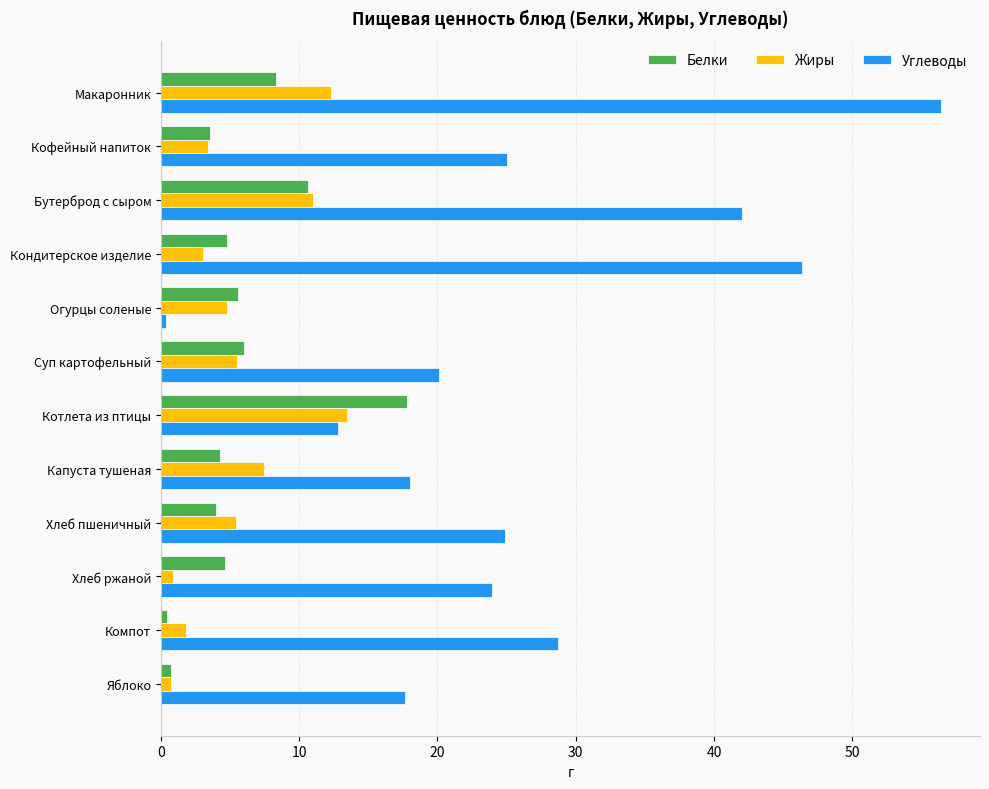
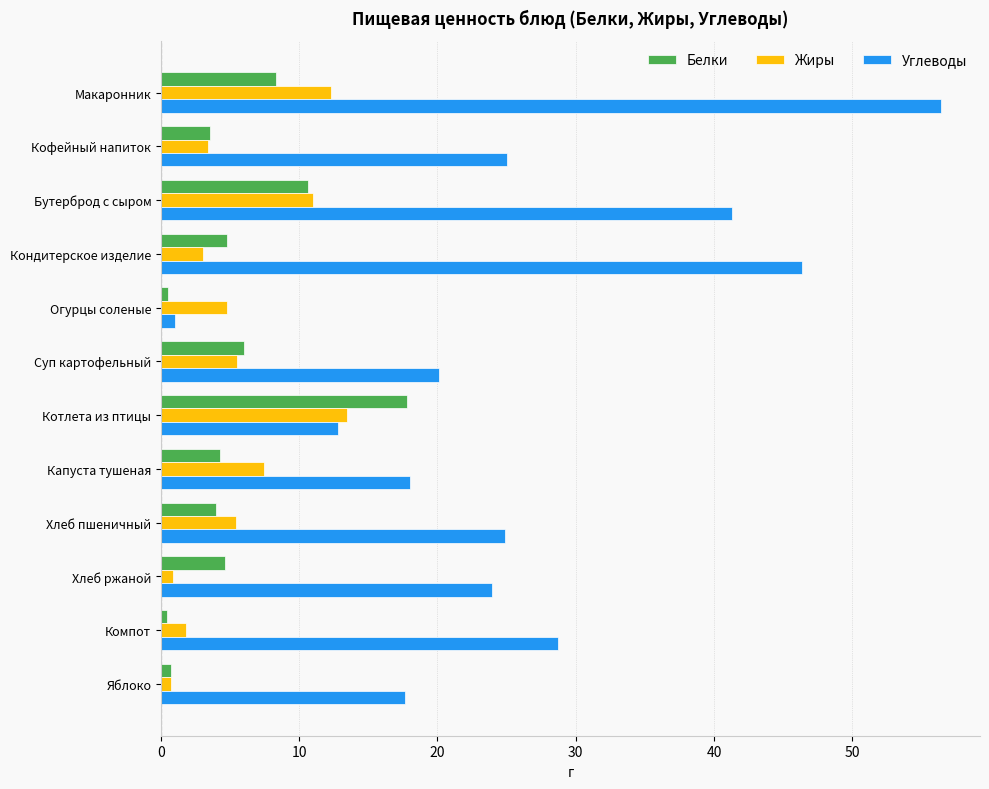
  {
    "Белки": {
      "Макаронник": 8.3,
      "Кофейный напиток": 3.6,
      "Бутерброд с сыром": 10.6,
      "Кондитерское изделие": 4.8,
-     "Огурцы соленые": 5.5,
+     "Огурцы соленые": 0.5,
      "Суп картофельный": 6.0,
      "Котлета из птицы": 17.8,
      "Капуста тушеная": 4.3,
      "Хлеб пшеничный": 4.0,
      "Хлеб ржаной": 4.6,
      "Компот": 0.4,
      "Яблоко": 0.7
    },
    "Жиры": {
      "Макаронник": 12.3,
      "Кофейный напиток": 3.4,
      "Бутерброд с сыром": 11.0,
      "Кондитерское изделие": 3.1,
      "Огурцы соленые": 4.8,
      "Суп картофельный": 5.5,
      "Котлета из птицы": 13.5,
      "Капуста тушеная": 7.4,
      "Хлеб пшеничный": 5.4,
      "Хлеб ржаной": 0.8,
      "Компот": 1.8,
      "Яблоко": 0.7
    },
    "Углеводы": {
      "Макаронник": 56.4,
      "Кофейный напиток": 25.0,
-     "Бутерброд с сыром": 42.0,
+     "Бутерброд с сыром": 41.3,
      "Кондитерское изделие": 46.4,
-     "Огурцы соленые": 0.4,
+     "Огурцы соленые": 1.0,
      "Суп картофельный": 20.1,
      "Котлета из птицы": 12.8,
      "Капуста тушеная": 18.0,
      "Хлеб пшеничный": 24.9,
      "Хлеб ржаной": 23.9,
      "Компот": 28.7,
      "Яблоко": 17.6
    }
  }
